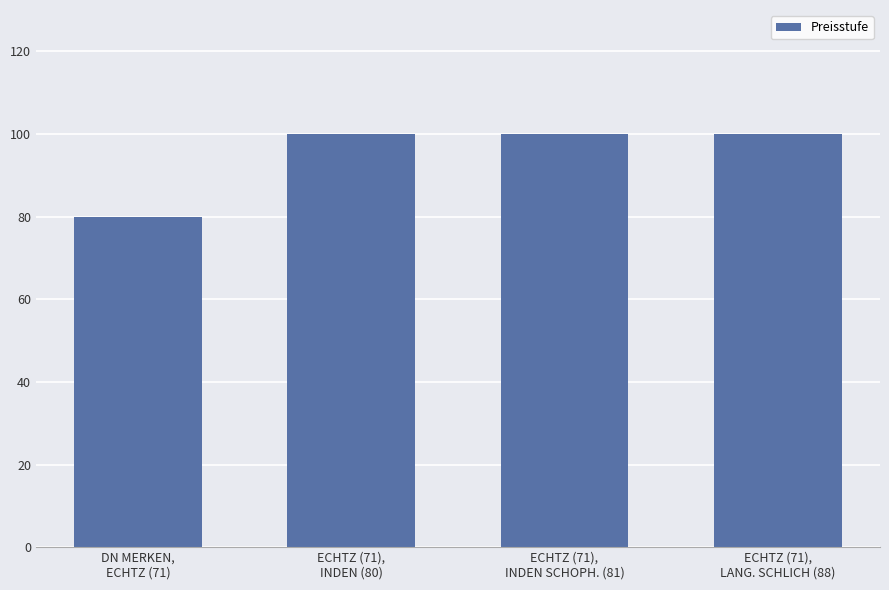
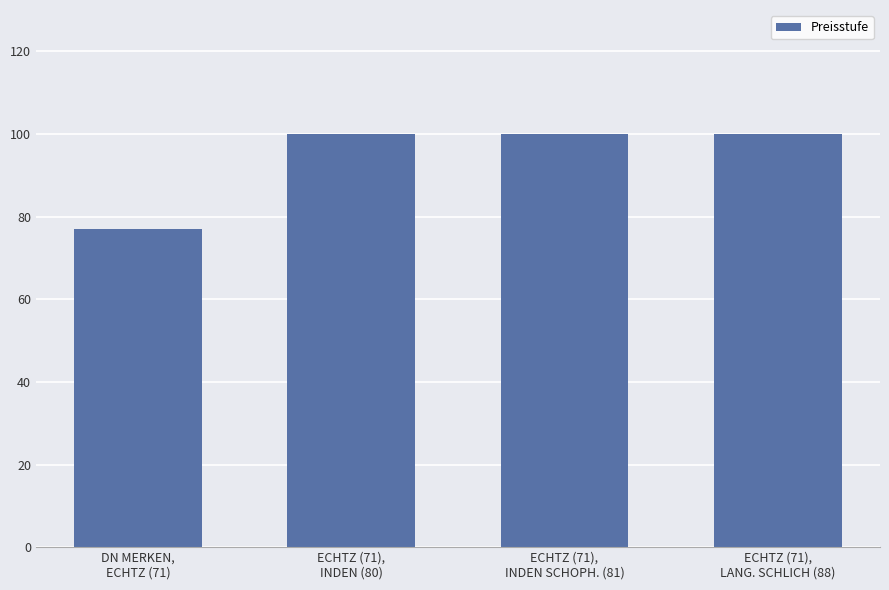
  {
-   "DN MERKEN, ECHTZ (71)": 80,
+   "DN MERKEN, ECHTZ (71)": 77,
    "ECHTZ (71), INDEN (80)": 100,
    "ECHTZ (71), INDEN SCHOPH. (81)": 100,
    "ECHTZ (71), LANG. SCHLICH (88)": 100
  }
